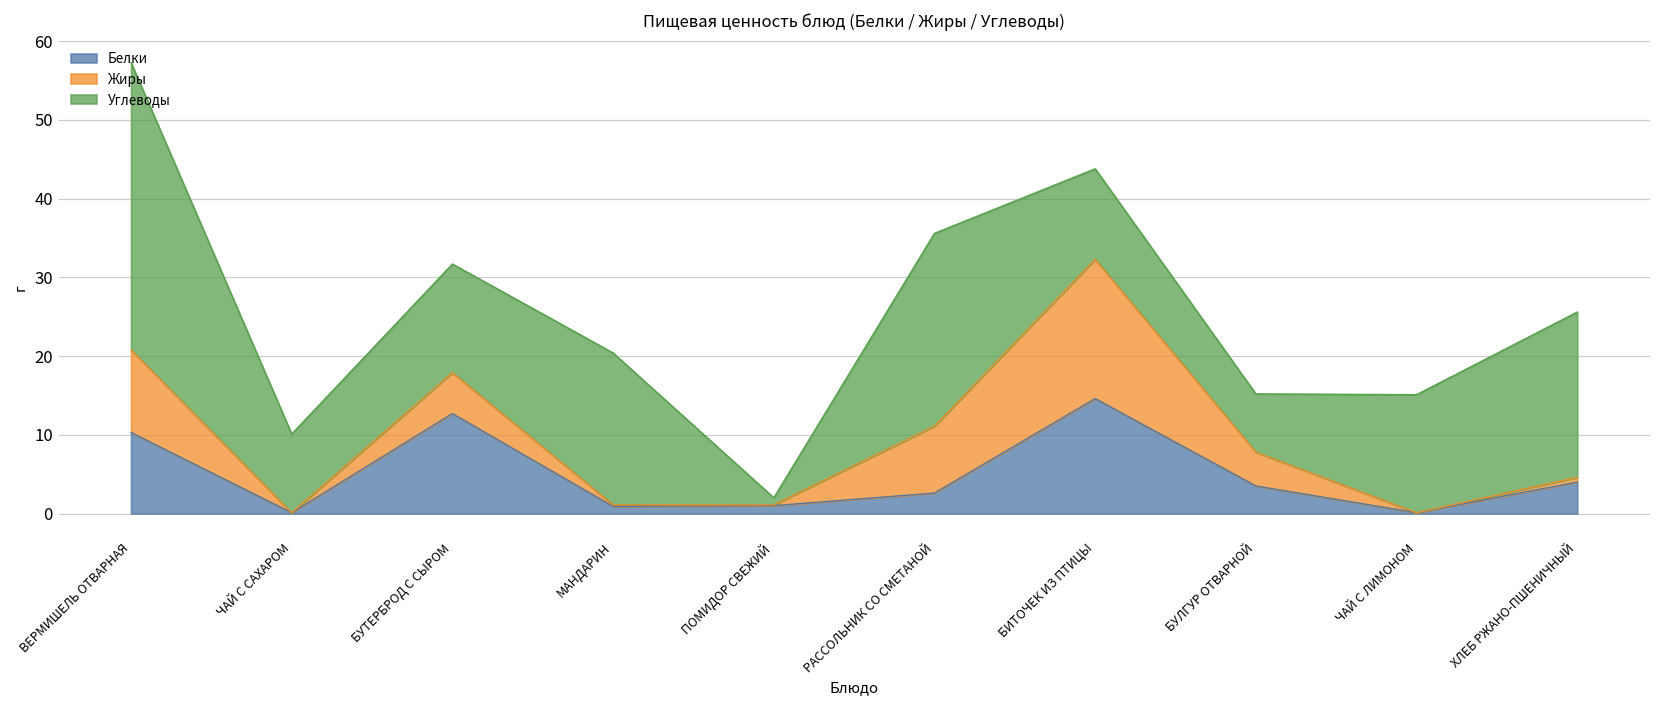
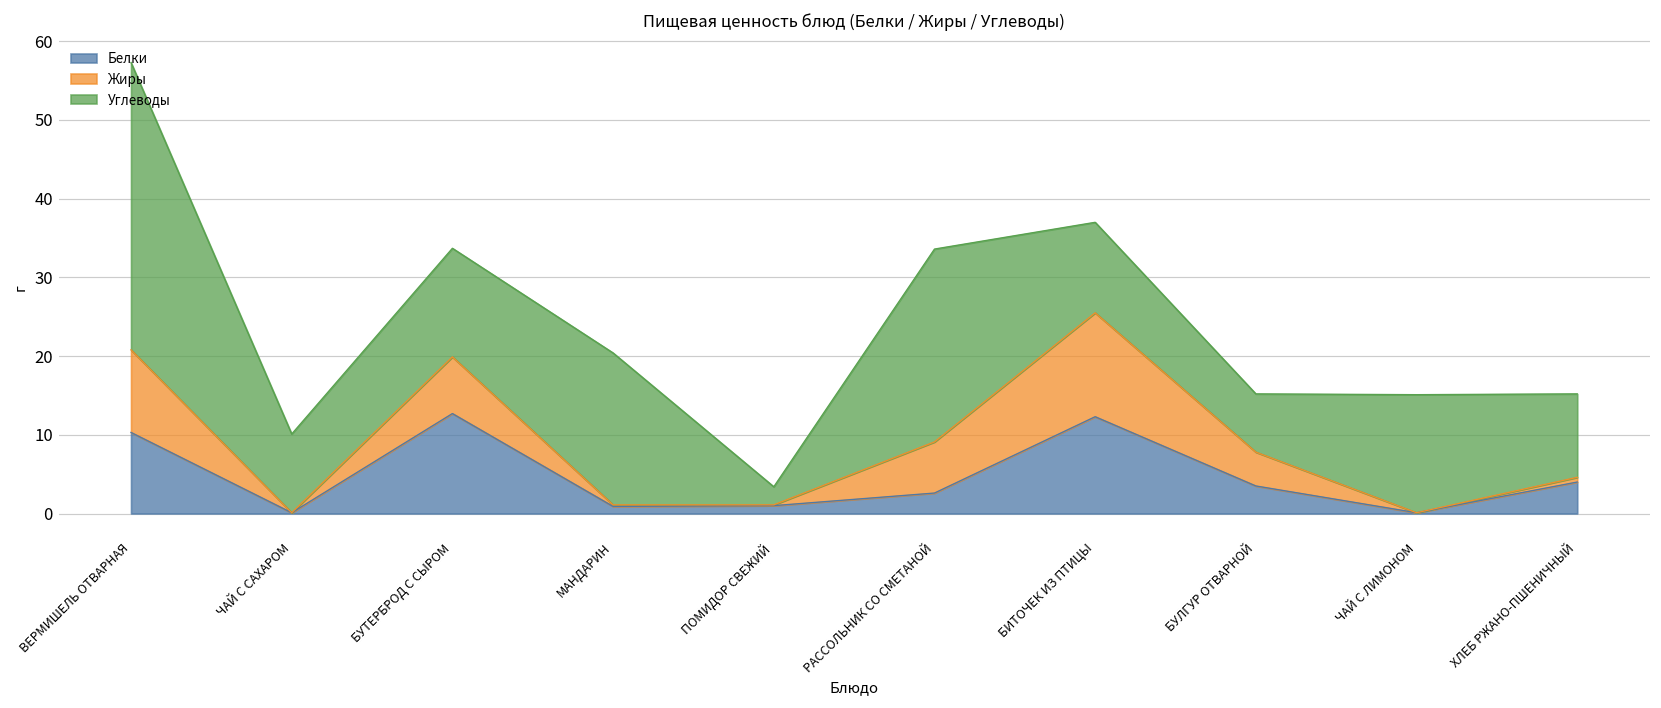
  {
    "Белки": {
      "ВЕРМИШЕЛЬ ОТВАРНАЯ": 10,
      "БУТЕРБРОД С СЫРОМ": 13,
      "РАССОЛЬНИК СО СМЕТАНОЙ": 3,
-     "БИТОЧЕК ИЗ ПТИЦЫ": 15,
+     "БИТОЧЕК ИЗ ПТИЦЫ": 12,
      "БУЛГУР ОТВАРНОЙ": 4,
      "ХЛЕБ РЖАНО-ПШЕНИЧНЫЙ": 4
    },
    "Жиры": {
      "ВЕРМИШЕЛЬ ОТВАРНАЯ": 11,
-     "БУТЕРБРОД С СЫРОМ": 5,
-     "РАССОЛЬНИК СО СМЕТАНОЙ": 9,
-     "БИТОЧЕК ИЗ ПТИЦЫ": 18,
+     "БУТЕРБРОД С СЫРОМ": 7,
+     "РАССОЛЬНИК СО СМЕТАНОЙ": 7,
+     "БИТОЧЕК ИЗ ПТИЦЫ": 13,
      "БУЛГУР ОТВАРНОЙ": 4,
      "ХЛЕБ РЖАНО-ПШЕНИЧНЫЙ": 1
    },
    "Углеводы": {
      "ВЕРМИШЕЛЬ ОТВАРНАЯ": 37,
      "ЧАЙ С САХАРОМ": 10,
      "БУТЕРБРОД С СЫРОМ": 14,
      "МАНДАРИН": 19,
-     "ПОМИДОР СВЕЖИЙ": 1,
+     "ПОМИДОР СВЕЖИЙ": 2,
      "РАССОЛЬНИК СО СМЕТАНОЙ": 25,
      "БИТОЧЕК ИЗ ПТИЦЫ": 12,
      "БУЛГУР ОТВАРНОЙ": 7,
      "ЧАЙ С ЛИМОНОМ": 15,
-     "ХЛЕБ РЖАНО-ПШЕНИЧНЫЙ": 21
+     "ХЛЕБ РЖАНО-ПШЕНИЧНЫЙ": 11
    }
  }
